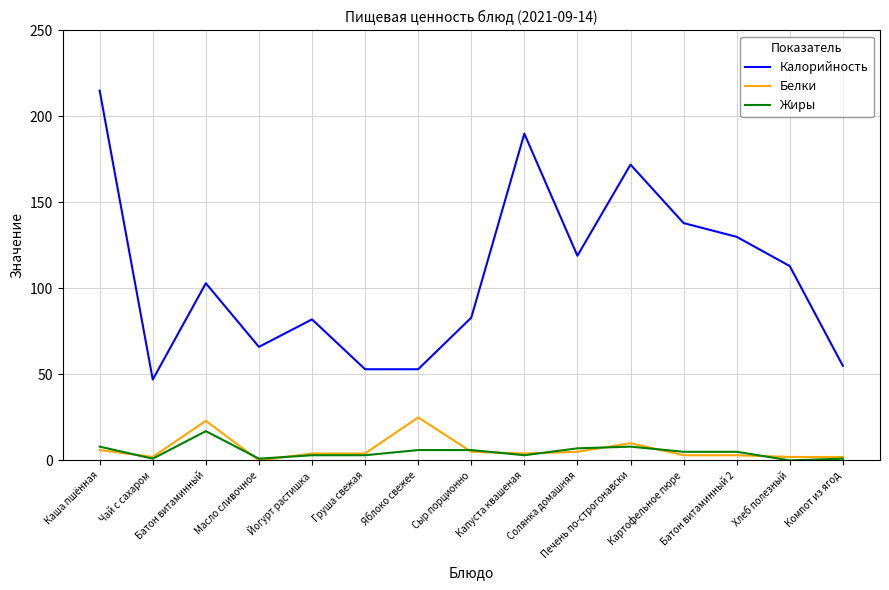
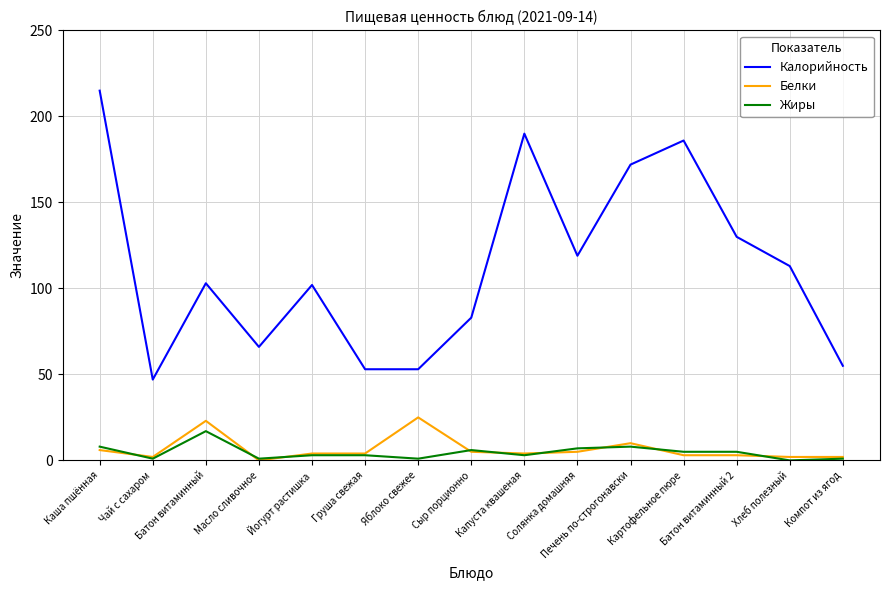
  {
    "Калорийность": {
      "Каша пшённая": 215,
      "Чай с сахаром": 47,
      "Батон витаминный": 103,
      "Масло сливочное": 66,
-     "Йогурт растишка": 82,
+     "Йогурт растишка": 102,
      "Груша свежая": 53,
      "Яблоко свежее": 53,
      "Сыр порционно": 83,
      "Капуста квашеная": 190,
      "Солянка домашняя": 119,
      "Печень по-строгонавски": 172,
-     "Картофельное пюре": 138,
+     "Картофельное пюре": 186,
      "Батон витаминный 2": 130,
      "Хлеб полезный": 113,
      "Компот из ягод": 55
    },
    "Белки": {
      "Каша пшённая": 6,
      "Батон витаминный": 23,
      "Яблоко свежее": 25,
      "Солянка домашняя": 5,
      "Печень по-строгонавски": 10,
      "Картофельное пюре": 3,
      "Батон витаминный 2": 3,
      "Хлеб полезный": 2
    },
    "Жиры": {
      "Каша пшённая": 8,
      "Батон витаминный": 17,
-     "Яблоко свежее": 6,
+     "Яблоко свежее": 1,
      "Солянка домашняя": 7,
      "Печень по-строгонавски": 8,
      "Картофельное пюре": 5,
      "Батон витаминный 2": 5,
      "Хлеб полезный": 0
    }
  }
